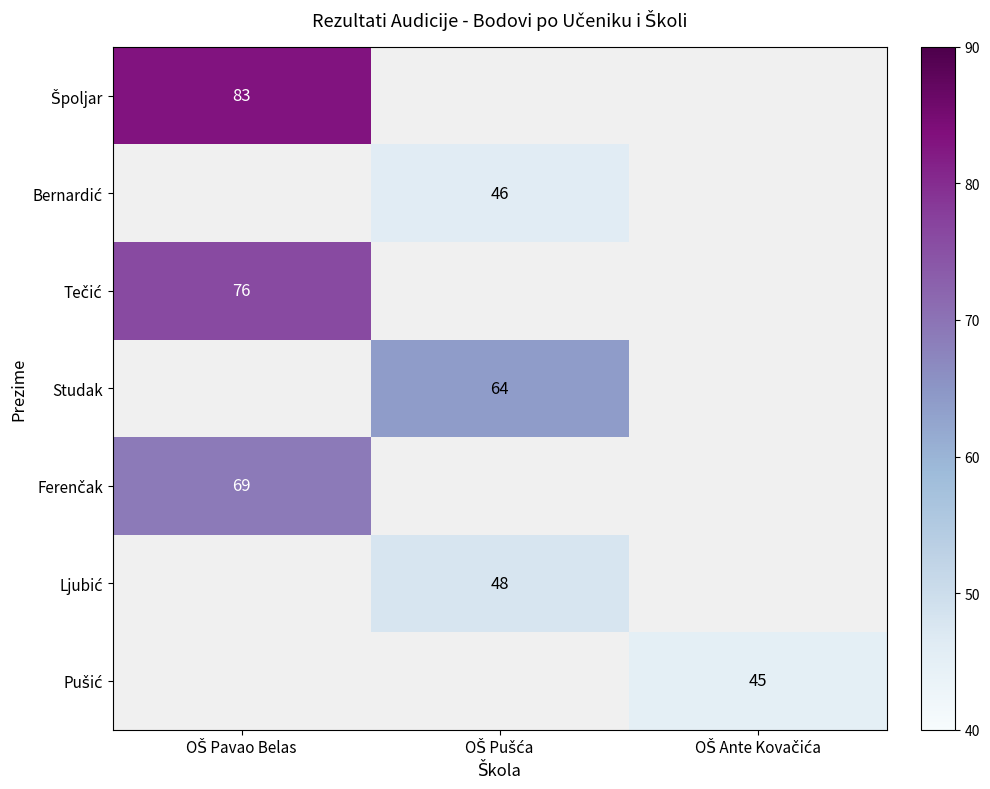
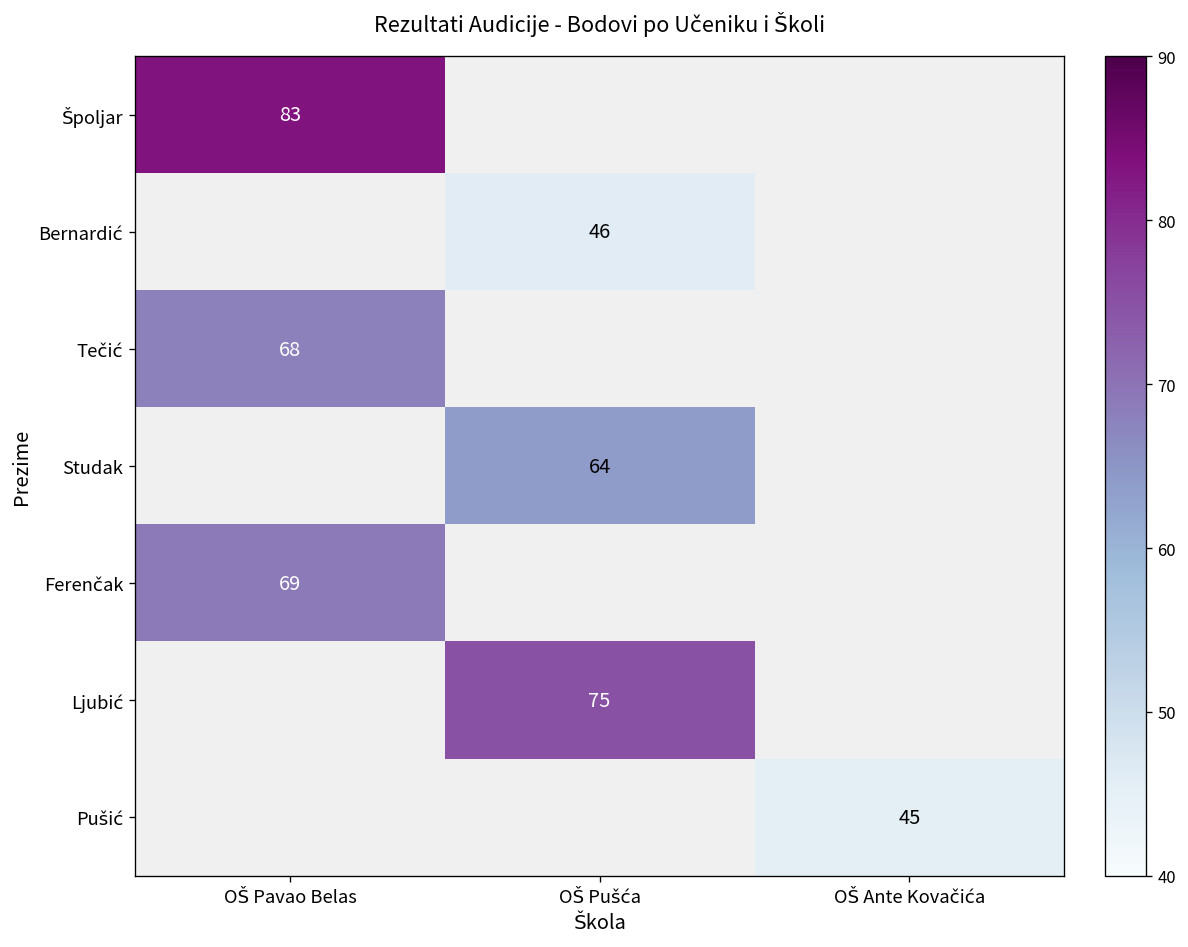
  {
    "Špoljar": {
      "OŠ Pavao Belas": 83
    },
    "Bernardić": {
      "OŠ Pušća": 46
    },
    "Tečić": {
-     "OŠ Pavao Belas": 76
+     "OŠ Pavao Belas": 68
    },
    "Studak": {
      "OŠ Pušća": 64
    },
    "Ferenčak": {
      "OŠ Pavao Belas": 69
    },
    "Ljubić": {
-     "OŠ Pušća": 48
+     "OŠ Pušća": 75
    },
    "Pušić": {
      "OŠ Ante Kovačića": 45
    }
  }
